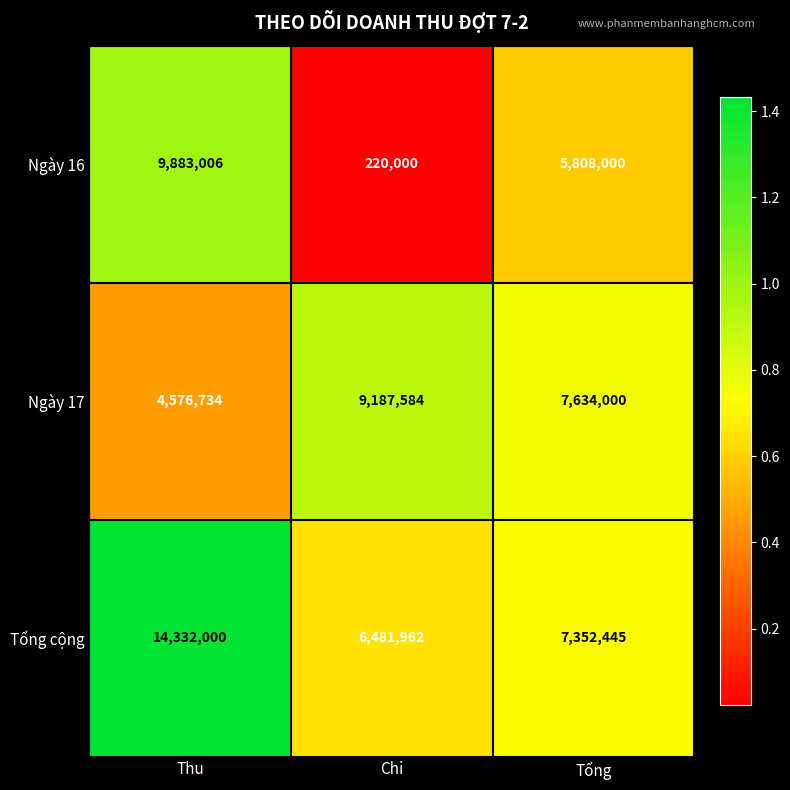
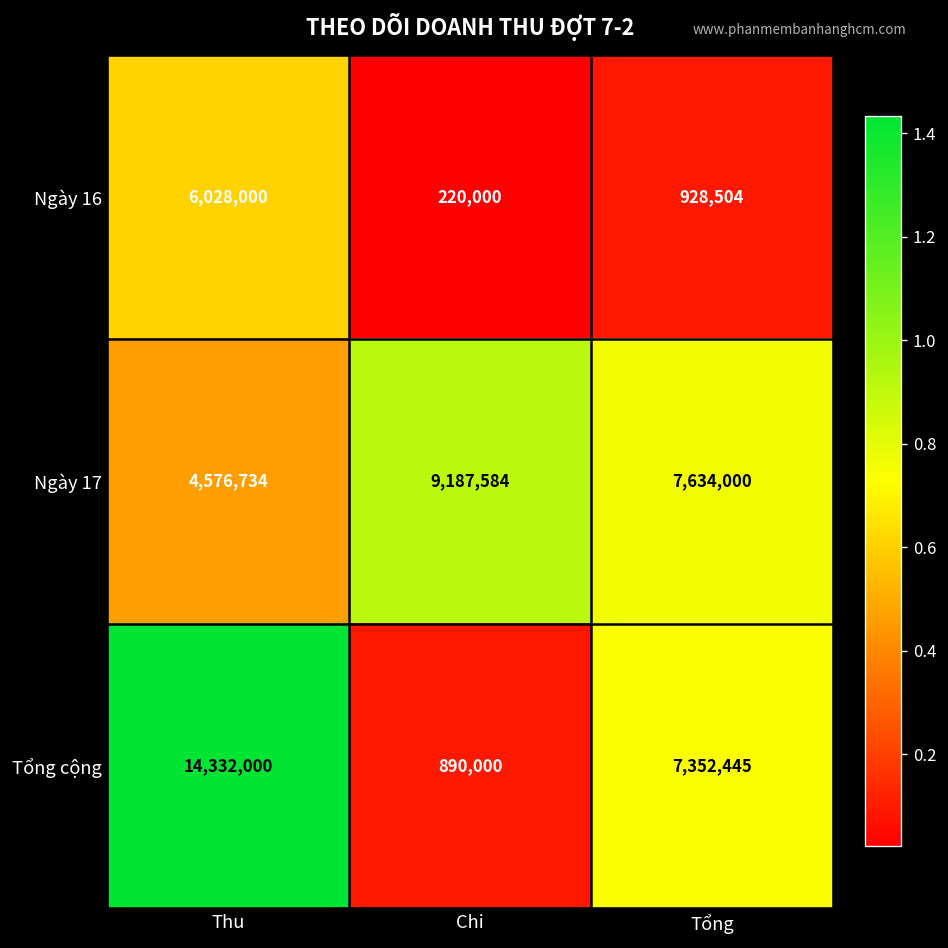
  {
    "Ngày 16": {
-     "Thu": "9,883,006",
+     "Thu": "6,028,000",
      "Chi": "220,000",
-     "Tổng": "5,808,000"
+     "Tổng": "928,504"
    },
    "Ngày 17": {
      "Thu": "4,576,734",
      "Chi": "9,187,584",
      "Tổng": "7,634,000"
    },
    "Tổng cộng": {
      "Thu": "14,332,000",
-     "Chi": "6,481,962",
+     "Chi": "890,000",
      "Tổng": "7,352,445"
    }
  }
